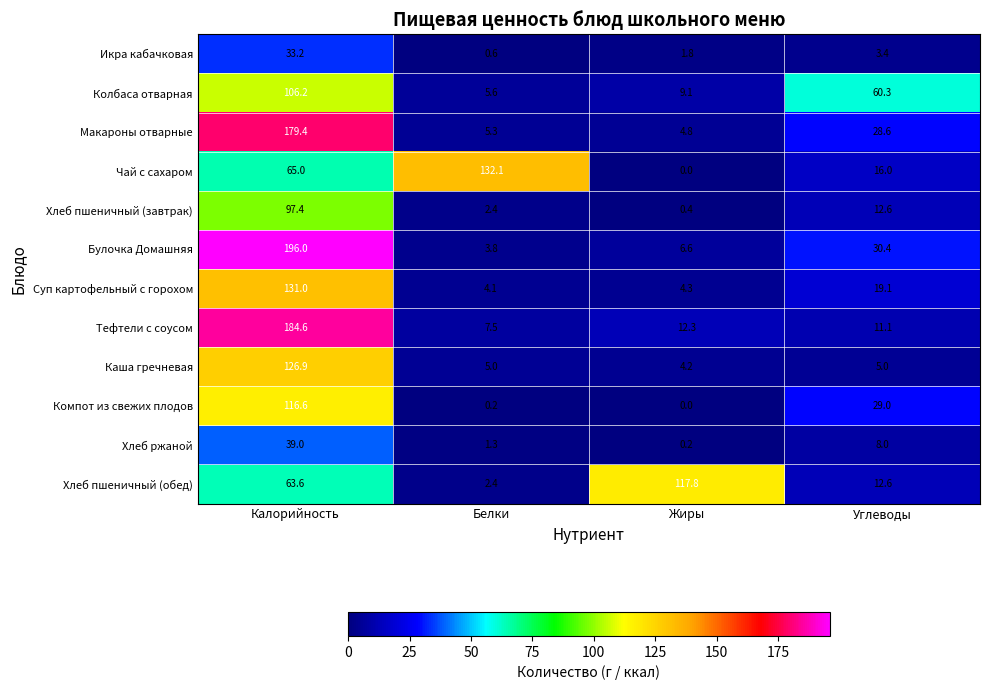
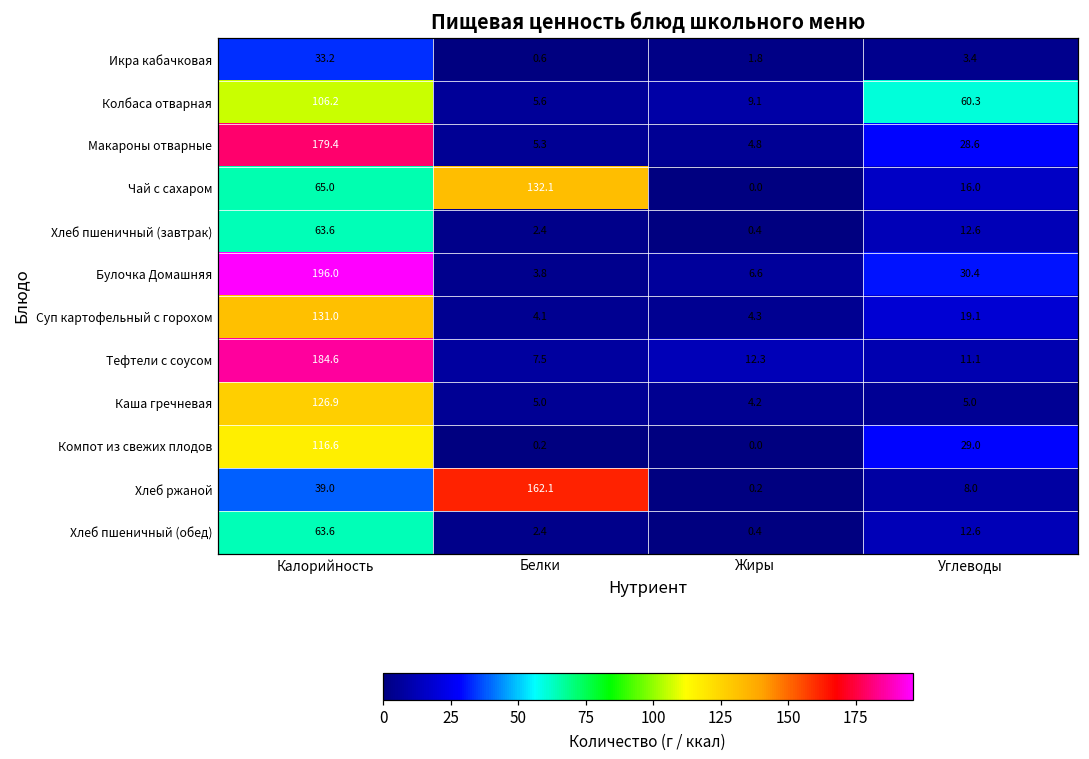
  {
    "Икра кабачковая": {
      "Калорийность": 33.2,
      "Белки": 0.6,
      "Жиры": 1.8,
      "Углеводы": 3.4
    },
    "Колбаса отварная": {
      "Калорийность": 106.2,
      "Белки": 5.6,
      "Жиры": 9.1,
      "Углеводы": 60.3
    },
    "Макароны отварные": {
      "Калорийность": 179.4,
      "Белки": 5.3,
      "Жиры": 4.8,
      "Углеводы": 28.6
    },
    "Чай с сахаром": {
      "Калорийность": 65.0,
      "Белки": 132.1,
      "Жиры": 0.0,
      "Углеводы": 16.0
    },
    "Хлеб пшеничный (завтрак)": {
-     "Калорийность": 97.4,
+     "Калорийность": 63.6,
      "Белки": 2.4,
      "Жиры": 0.4,
      "Углеводы": 12.6
    },
    "Булочка Домашняя": {
      "Калорийность": 196.0,
      "Белки": 3.8,
      "Жиры": 6.6,
      "Углеводы": 30.4
    },
    "Суп картофельный с горохом": {
      "Калорийность": 131.0,
      "Белки": 4.1,
      "Жиры": 4.3,
      "Углеводы": 19.1
    },
    "Тефтели с соусом": {
      "Калорийность": 184.6,
      "Белки": 7.5,
      "Жиры": 12.3,
      "Углеводы": 11.1
    },
    "Каша гречневая": {
      "Калорийность": 126.9,
      "Белки": 5.0,
      "Жиры": 4.2,
      "Углеводы": 5.0
    },
    "Компот из свежих плодов": {
      "Калорийность": 116.6,
      "Белки": 0.2,
      "Жиры": 0.0,
      "Углеводы": 29.0
    },
    "Хлеб ржаной": {
      "Калорийность": 39.0,
-     "Белки": 1.3,
+     "Белки": 162.1,
      "Жиры": 0.2,
      "Углеводы": 8.0
    },
    "Хлеб пшеничный (обед)": {
      "Калорийность": 63.6,
      "Белки": 2.4,
-     "Жиры": 117.8,
+     "Жиры": 0.4,
      "Углеводы": 12.6
    }
  }
